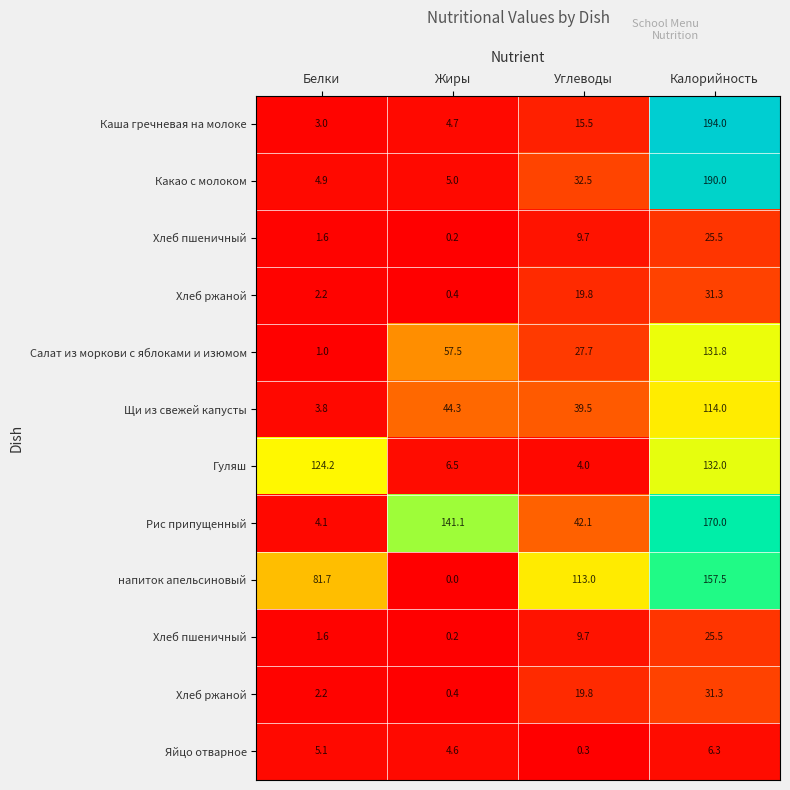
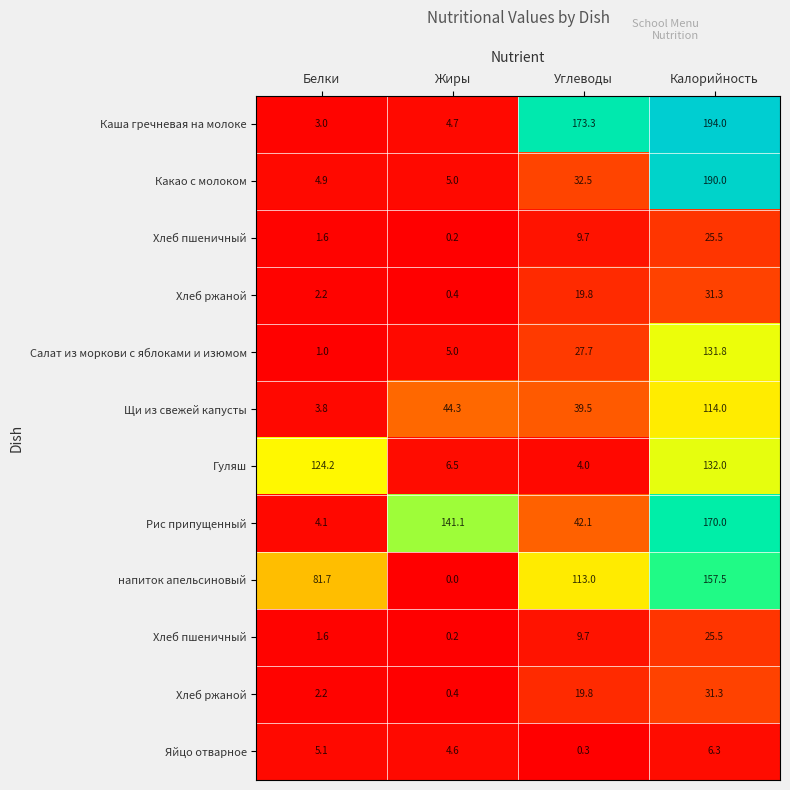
  {
    "Каша гречневая на молоке": {
      "Белки": 3.0,
      "Жиры": 4.7,
-     "Углеводы": 15.5,
+     "Углеводы": 173.3,
      "Калорийность": 194.0
    },
    "Какао с молоком": {
      "Белки": 4.9,
      "Жиры": 5.0,
      "Углеводы": 32.5,
      "Калорийность": 190.0
    },
    "Салат из моркови с яблоками и изюмом": {
      "Белки": 1.0,
-     "Жиры": 57.5,
+     "Жиры": 5.0,
      "Углеводы": 27.7,
      "Калорийность": 131.8
    },
    "Щи из свежей капусты": {
      "Белки": 3.8,
      "Жиры": 44.3,
      "Углеводы": 39.5,
      "Калорийность": 114.0
    },
    "Гуляш": {
      "Белки": 124.2,
      "Жиры": 6.5,
      "Углеводы": 4.0,
      "Калорийность": 132.0
    },
    "Рис припущенный": {
      "Белки": 4.1,
      "Жиры": 141.1,
      "Углеводы": 42.1,
      "Калорийность": 170.0
    },
    "напиток апельсиновый": {
      "Белки": 81.7,
      "Жиры": 0.0,
      "Углеводы": 113.0,
      "Калорийность": 157.5
    },
    "Яйцо отварное": {
      "Белки": 5.1,
      "Жиры": 4.6,
      "Углеводы": 0.3,
      "Калорийность": 6.3
    }
  }
